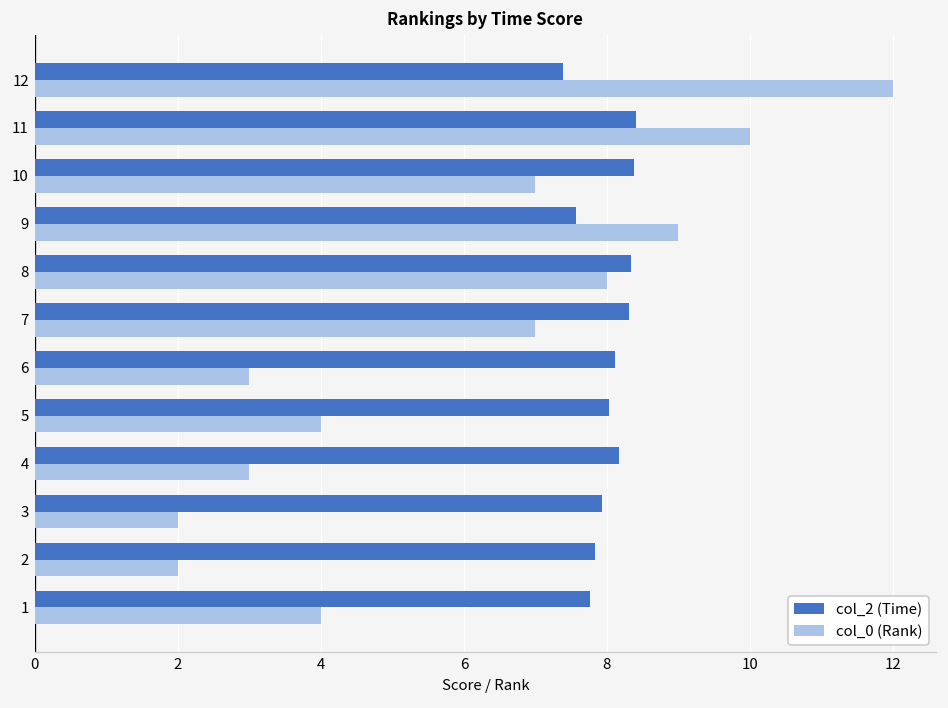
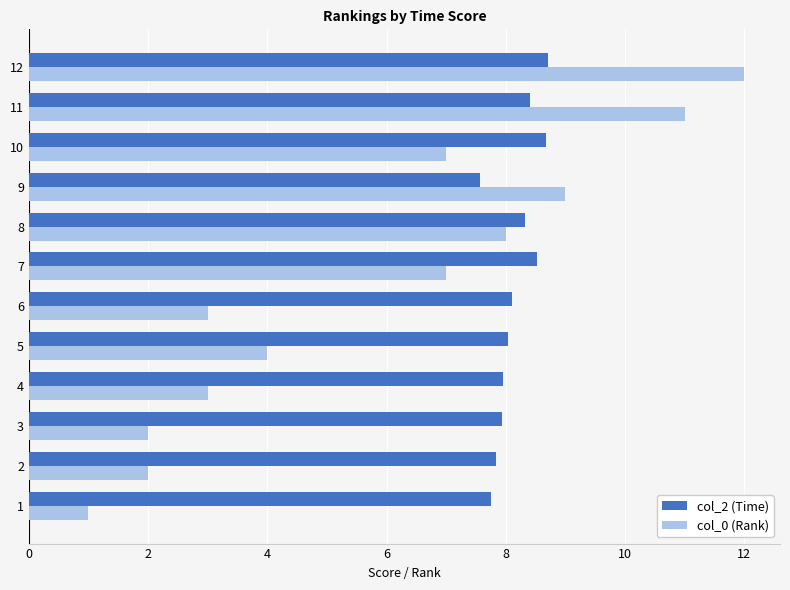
  {
    "col_2 (Time)": {
-     "12": 7.4,
+     "12": 8.7,
      "11": 8.4,
-     "10": 8.4,
+     "10": 8.7,
      "9": 7.6,
      "8": 8.3,
-     "7": 8.3,
+     "7": 8.5,
      "6": 8.1,
      "5": 8.0,
-     "4": 8.2,
+     "4": 8.0,
      "3": 7.9,
      "2": 7.8,
      "1": 7.8
    },
    "col_0 (Rank)": {
      "12": 12,
-     "11": 10,
+     "11": 11,
      "10": 7,
      "9": 9,
      "8": 8,
      "7": 7,
      "6": 3,
      "5": 4,
      "4": 3,
      "3": 2,
      "2": 2,
-     "1": 4
+     "1": 1
    }
  }
